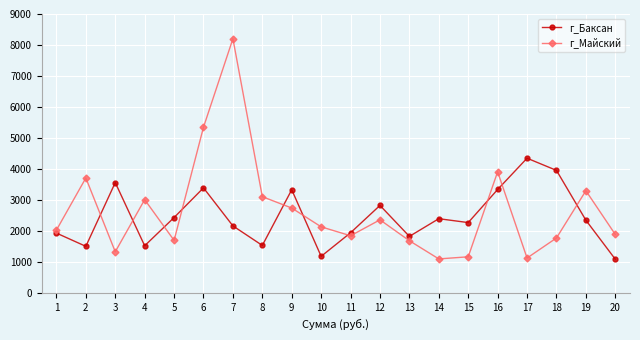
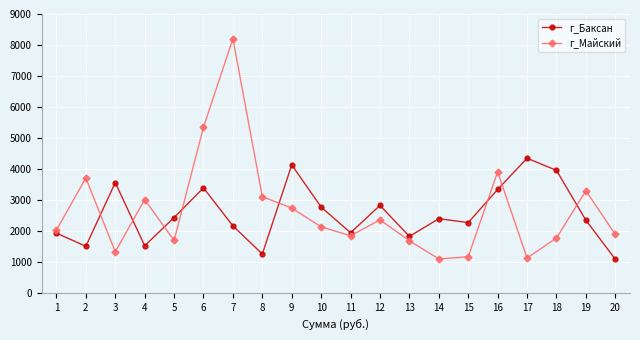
  {
    "г_Баксан": {
      "1": 1900,
      "2": 1500,
      "3": 3600,
      "4": 1500,
      "5": 2400,
      "6": 3400,
      "7": 2200,
-     "8": 1500,
-     "9": 3300,
-     "10": 1200,
+     "8": 1300,
+     "9": 4100,
+     "10": 2800,
      "11": 2000,
      "12": 2800,
      "13": 1800,
      "14": 2400,
      "15": 2300,
      "16": 3300,
      "17": 4400,
      "18": 4000,
      "19": 2400,
      "20": 1100
    },
    "г_Майский": {
      "1": 2000,
      "2": 3700,
      "3": 1300,
      "4": 3000,
      "5": 1700,
      "6": 5400,
      "7": 8200,
      "8": 3100,
      "9": 2800,
      "10": 2100,
      "11": 1900,
      "12": 2400,
      "13": 1700,
      "14": 1100,
      "15": 1200,
      "16": 3900,
      "17": 1100,
      "18": 1800,
      "19": 3300,
      "20": 1900
    }
  }
